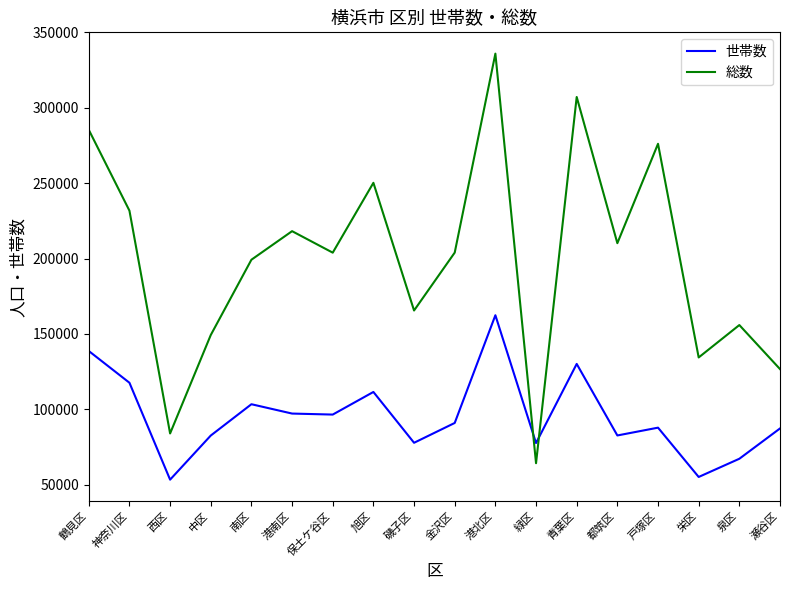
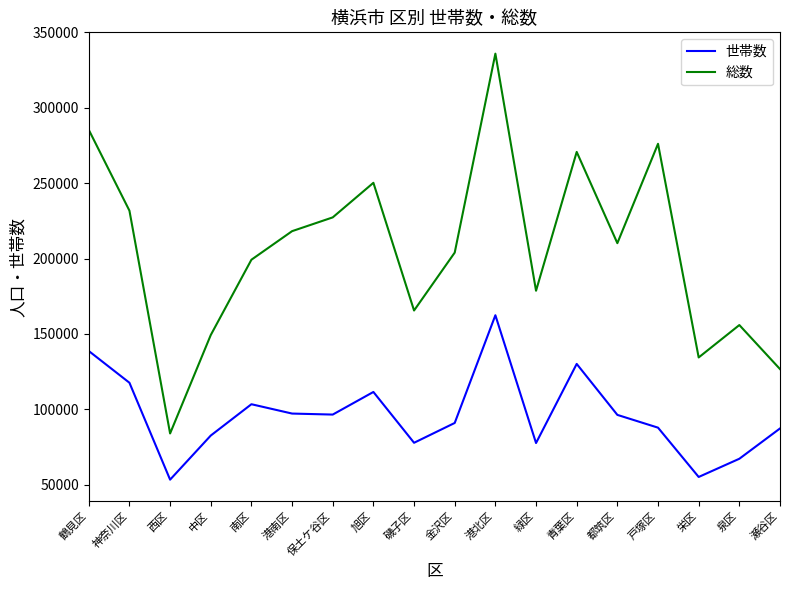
  {
    "世帯数": {
      "鶴見区": 139000,
      "神奈川区": 118000,
      "西区": 53000,
      "中区": 83000,
      "南区": 103000,
      "港南区": 97000,
      "保土ケ谷区": 97000,
      "旭区": 112000,
      "磯子区": 78000,
      "金沢区": 91000,
      "港北区": 162000,
      "緑区": 78000,
      "青葉区": 130000,
-     "都筑区": 83000,
+     "都筑区": 96000,
      "戸塚区": 88000,
      "栄区": 55000,
      "泉区": 67000,
      "瀬谷区": 87000
    },
    "総数": {
      "鶴見区": 285000,
      "神奈川区": 232000,
      "西区": 84000,
      "中区": 149000,
      "南区": 199000,
      "港南区": 218000,
-     "保土ケ谷区": 204000,
+     "保土ケ谷区": 227000,
      "旭区": 250000,
      "磯子区": 166000,
      "金沢区": 204000,
      "港北区": 336000,
-     "緑区": 64000,
-     "青葉区": 307000,
+     "緑区": 179000,
+     "青葉区": 271000,
      "都筑区": 210000,
      "戸塚区": 276000,
      "栄区": 134000,
      "泉区": 156000,
      "瀬谷区": 127000
    }
  }
